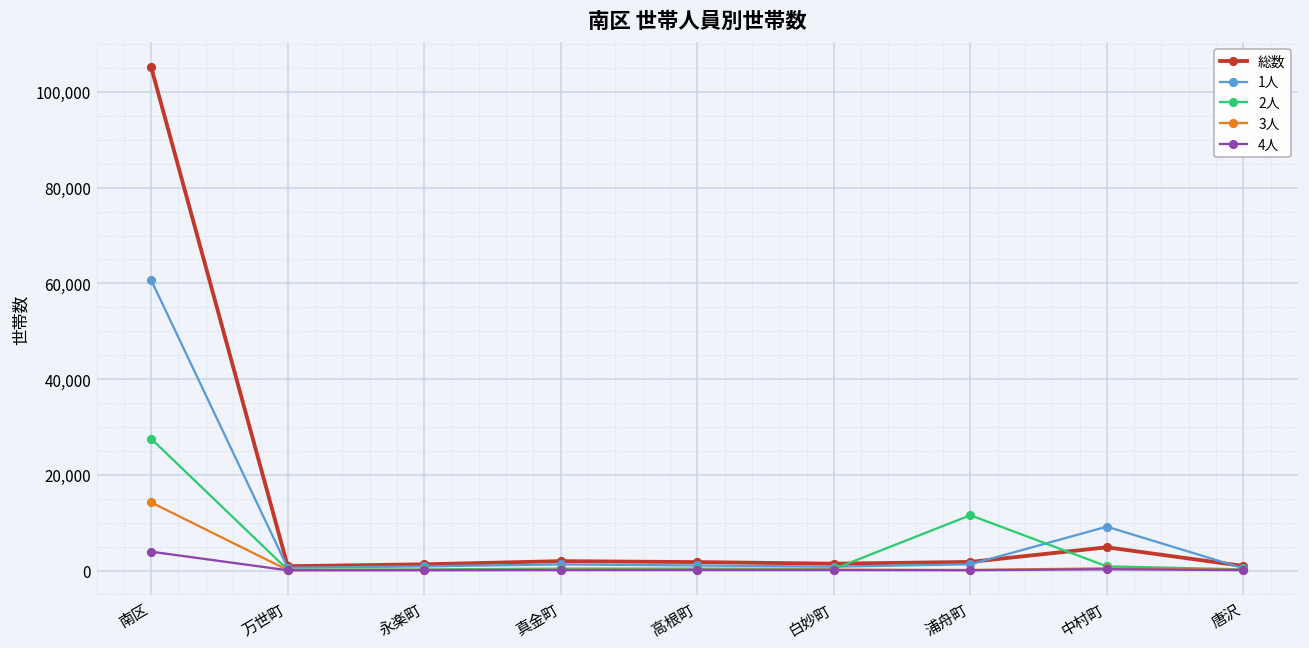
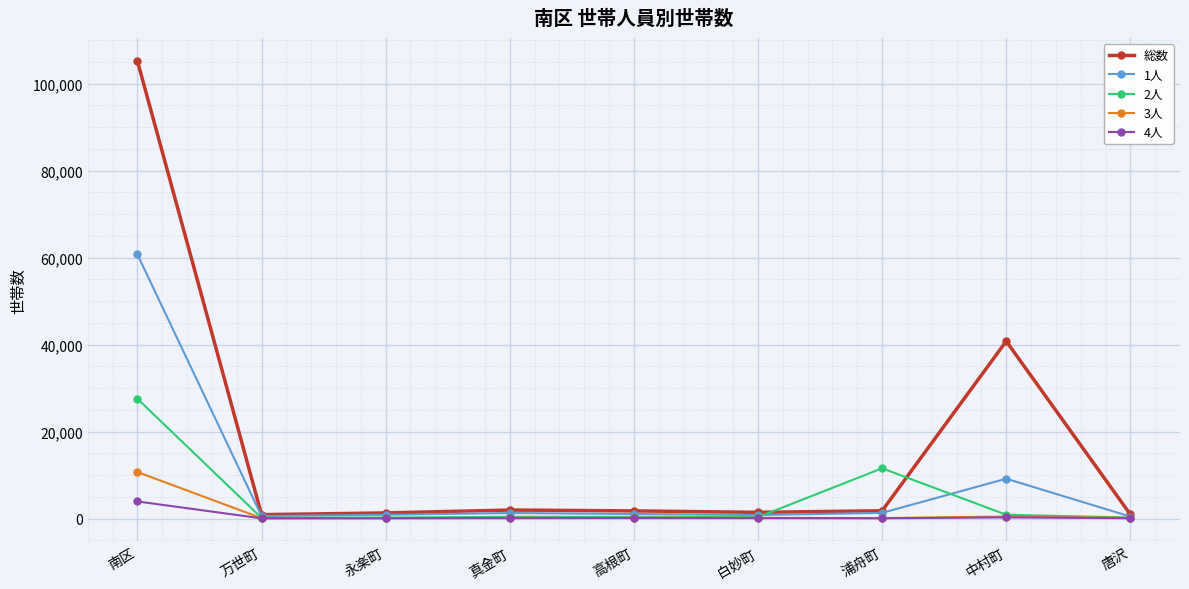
  {
    "総数": {
      "南区": "105,000",
      "真金町": "2,000",
      "高根町": "2,000",
      "白妙町": "1,000",
-     "中村町": "5,000"
+     "中村町": "41,000"
    },
    "1人": {
      "南区": "61,000",
      "真金町": "1,000",
      "高根町": "1,000",
      "中村町": "9,000"
    },
    "2人": {
      "南区": "28,000",
      "浦舟町": "12,000"
    },
    "3人": {
-     "南区": "14,000"
+     "南区": "11,000"
    },
    "4人": {
      "南区": "4,000"
    }
  }
